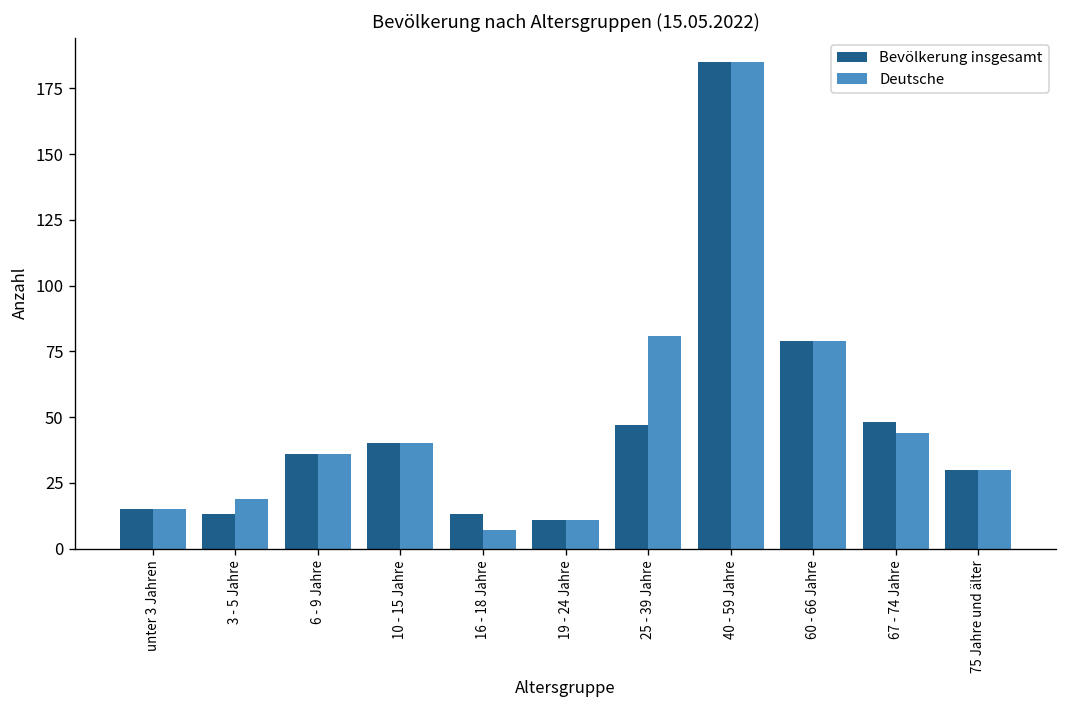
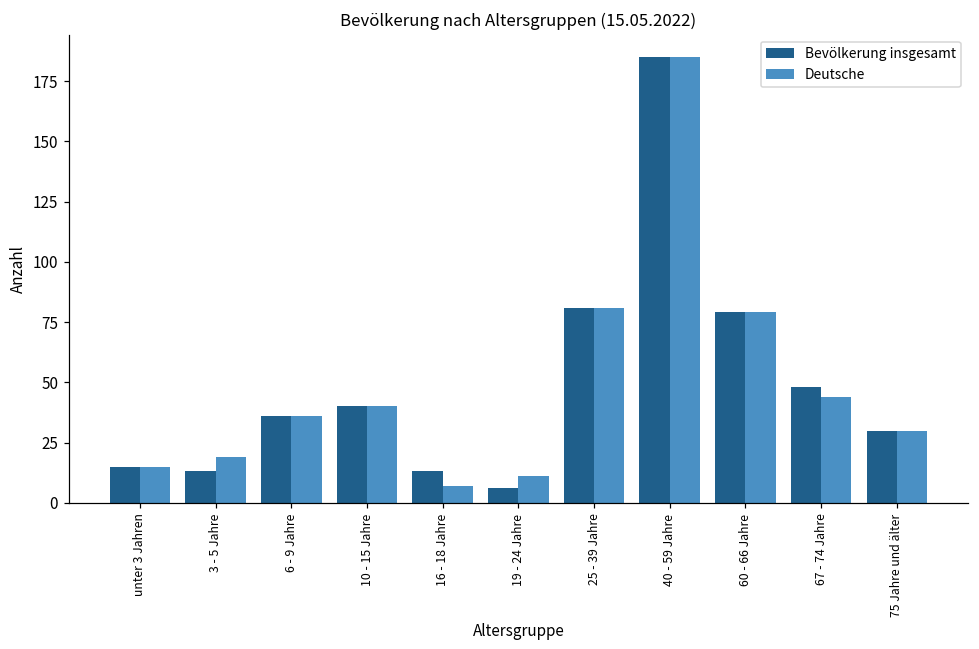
  {
    "Bevölkerung insgesamt": {
      "unter 3 Jahren": 15,
      "3 - 5 Jahre": 13,
      "6 - 9 Jahre": 36,
      "10 - 15 Jahre": 40,
      "16 - 18 Jahre": 13,
-     "19 - 24 Jahre": 11,
-     "25 - 39 Jahre": 47,
+     "19 - 24 Jahre": 6,
+     "25 - 39 Jahre": 81,
      "40 - 59 Jahre": 185,
      "60 - 66 Jahre": 79,
      "67 - 74 Jahre": 48,
      "75 Jahre und älter": 30
    },
    "Deutsche": {
      "unter 3 Jahren": 15,
      "3 - 5 Jahre": 19,
      "6 - 9 Jahre": 36,
      "10 - 15 Jahre": 40,
      "16 - 18 Jahre": 7,
      "19 - 24 Jahre": 11,
      "25 - 39 Jahre": 81,
      "40 - 59 Jahre": 185,
      "60 - 66 Jahre": 79,
      "67 - 74 Jahre": 44,
      "75 Jahre und älter": 30
    }
  }
